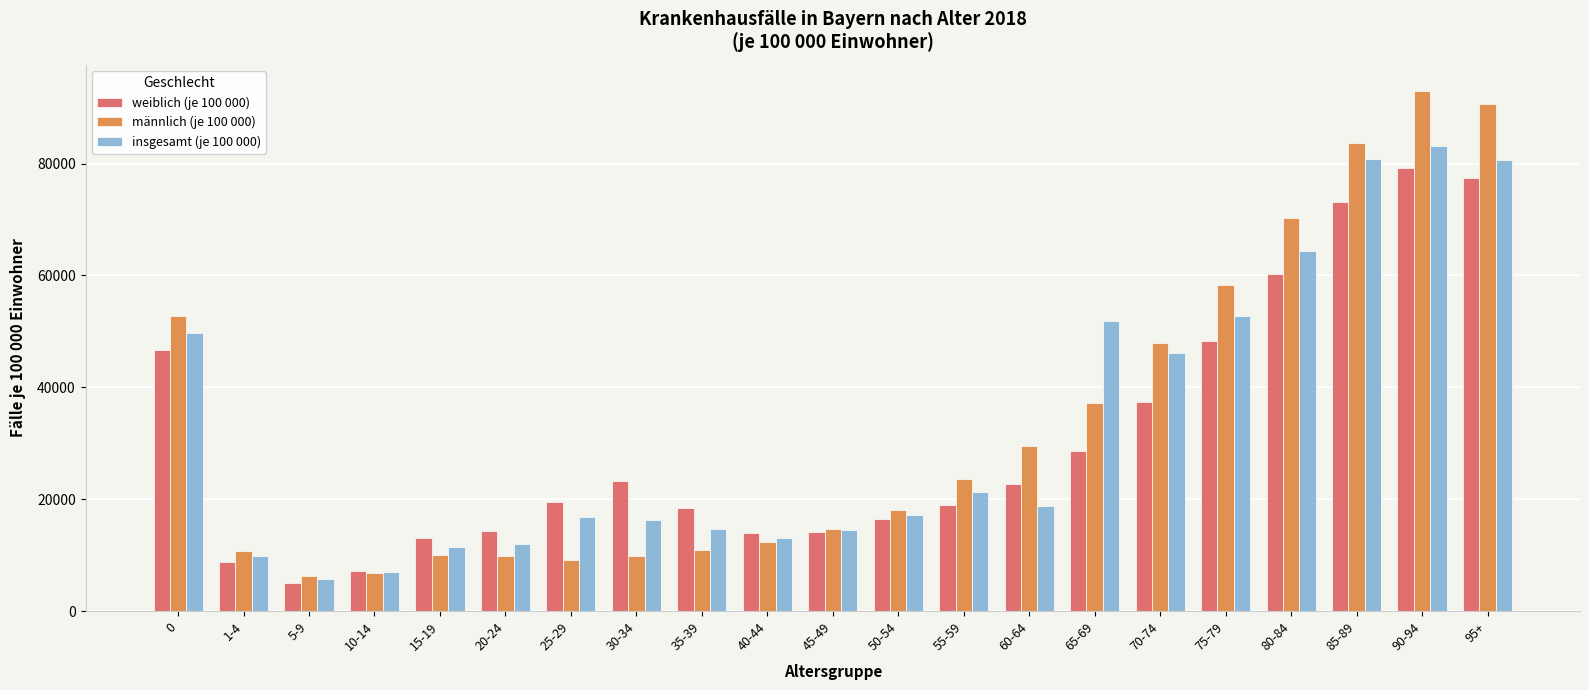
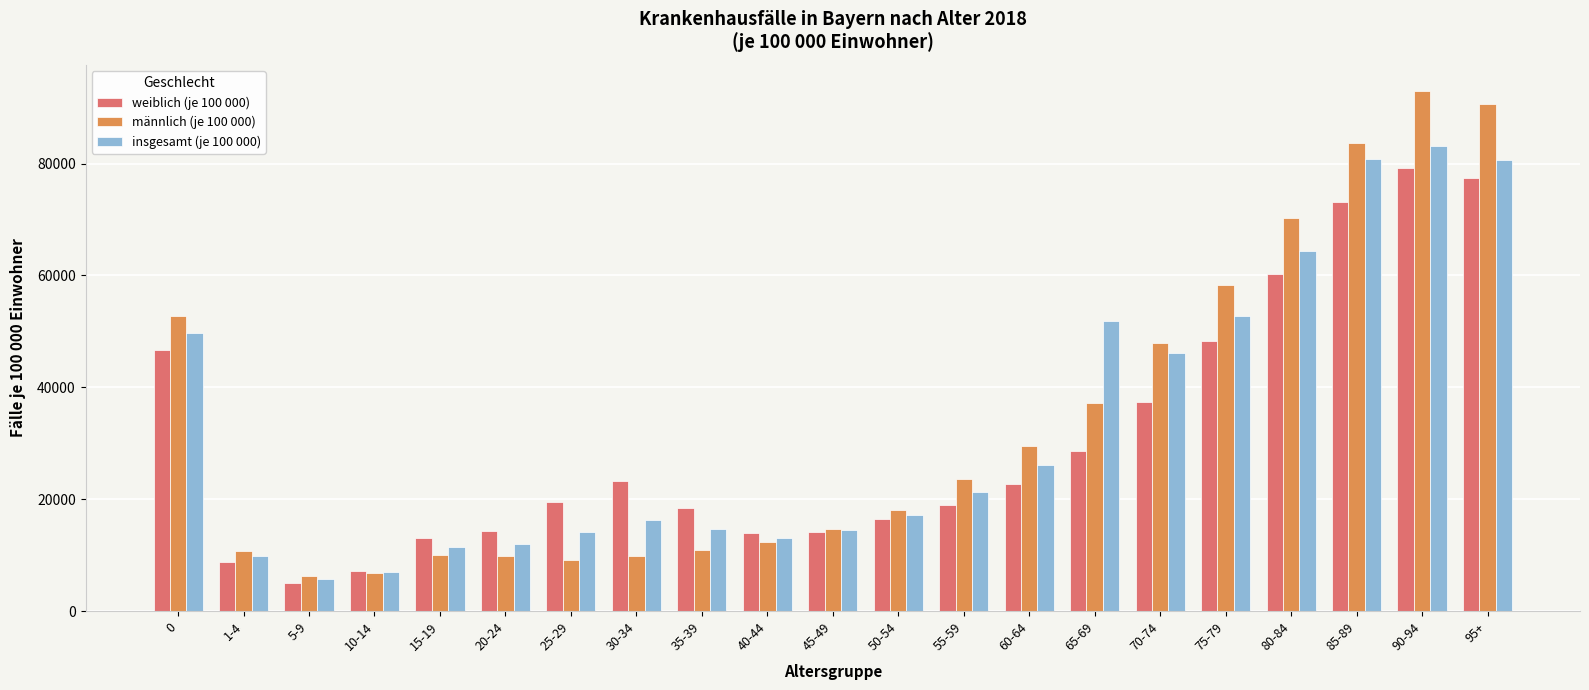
  {
    "insgesamt (je 100 000)": {
      "0": 50000,
      "1-4": 10000,
      "5-9": 6000,
      "10-14": 7000,
      "15-19": 12000,
      "20-24": 12000,
-     "25-29": 17000,
+     "25-29": 14000,
      "30-34": 16000,
      "35-39": 15000,
      "40-44": 13000,
      "45-49": 14000,
      "50-54": 17000,
      "55-59": 21000,
-     "60-64": 19000,
+     "60-64": 26000,
      "65-69": 52000,
      "70-74": 46000,
      "75-79": 53000,
      "80-84": 64000,
      "85-89": 81000,
      "90-94": 83000,
      "95+": 81000
    }
  }
